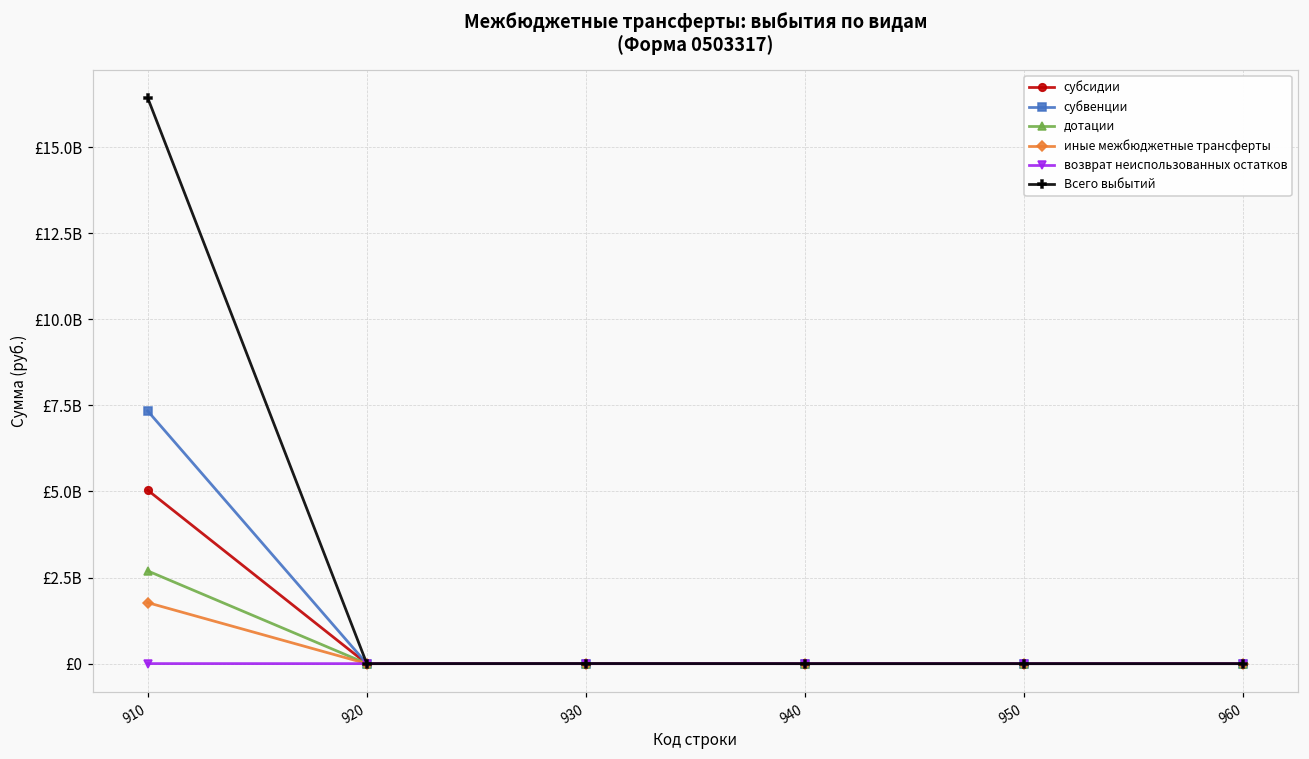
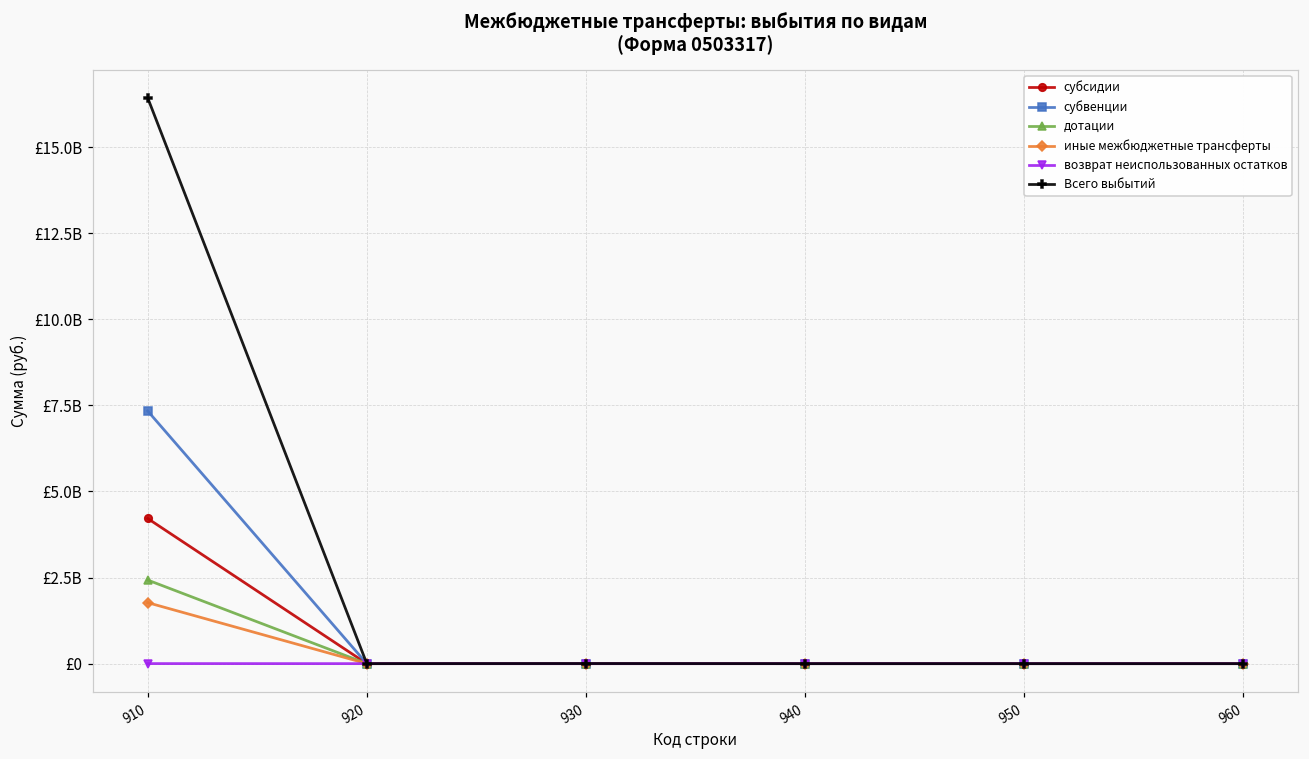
  {
    "субсидии": {
-     "910": "£5000000000"
+     "910": "£4200000000"
    },
    "субвенции": {
      "910": "£7300000000"
    },
    "дотации": {
-     "910": "£2700000000"
+     "910": "£2400000000"
    },
    "иные межбюджетные трансферты": {
      "910": "£1800000000"
    },
    "возврат неиспользованных остатков": {
      "910": "£0"
    },
    "Всего выбытий": {
      "910": "£16400000000"
    }
  }
